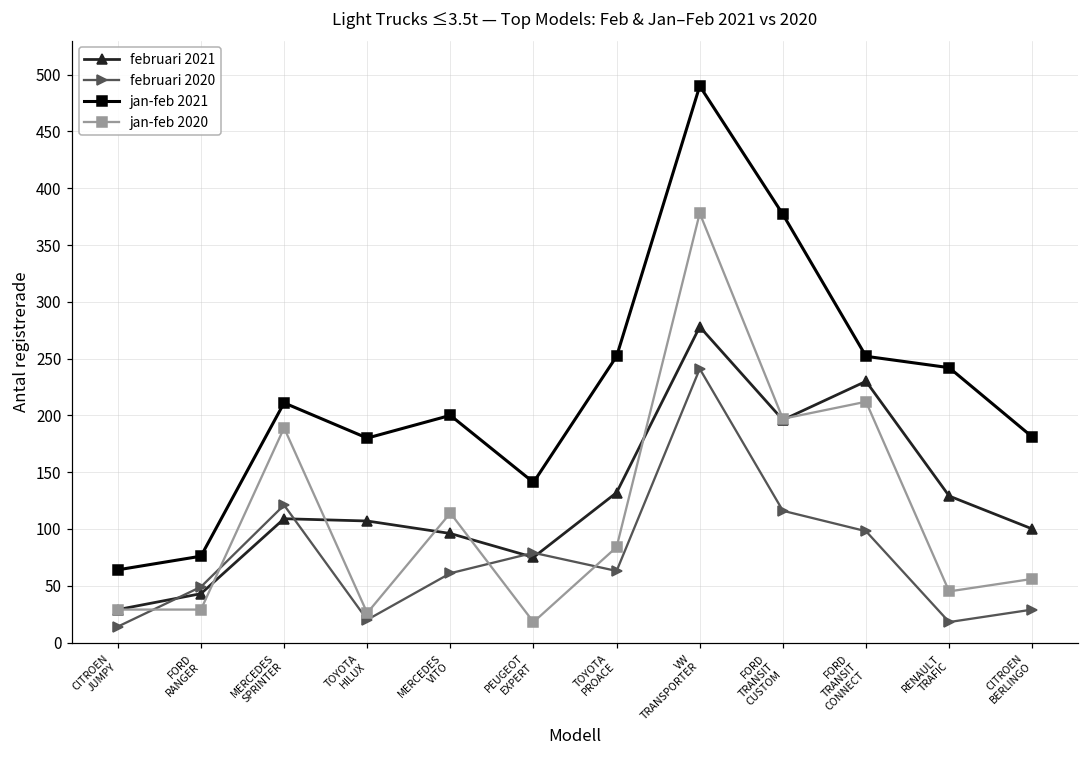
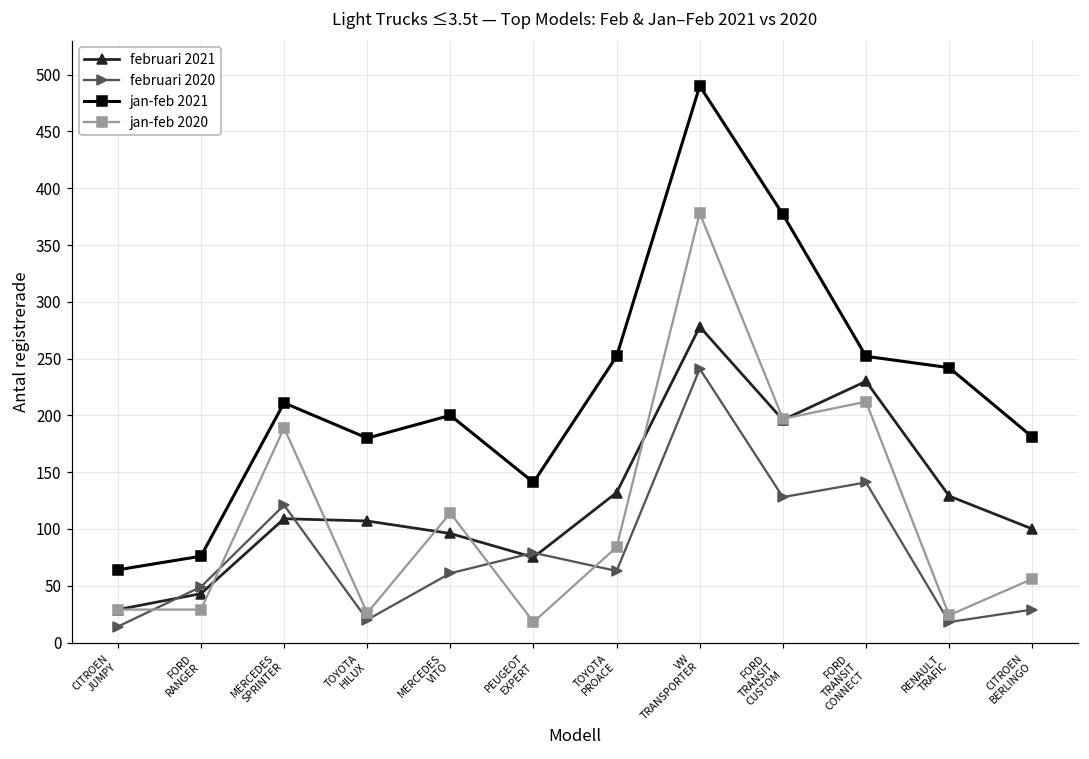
  {
    "februari 2020": {
      "CITROEN JUMPY": 14,
      "FORD RANGER": 49,
      "MERCEDES SPRINTER": 121,
      "TOYOTA HILUX": 20,
      "MERCEDES VITO": 61,
      "PEUGEOT EXPERT": 79,
      "TOYOTA PROACE": 63,
      "VW TRANSPORTER": 241,
-     "FORD TRANSIT CUSTOM": 116,
-     "FORD TRANSIT CONNECT": 98,
+     "FORD TRANSIT CUSTOM": 128,
+     "FORD TRANSIT CONNECT": 141,
      "RENAULT TRAFIC": 18,
      "CITROEN BERLINGO": 29
    },
    "jan-feb 2020": {
      "FORD RANGER": 29,
      "MERCEDES SPRINTER": 189,
      "TOYOTA HILUX": 26,
      "MERCEDES VITO": 114,
      "PEUGEOT EXPERT": 18,
      "TOYOTA PROACE": 84,
      "VW TRANSPORTER": 378,
      "FORD TRANSIT CONNECT": 212,
-     "RENAULT TRAFIC": 45,
+     "RENAULT TRAFIC": 24,
      "CITROEN BERLINGO": 56
    }
  }
